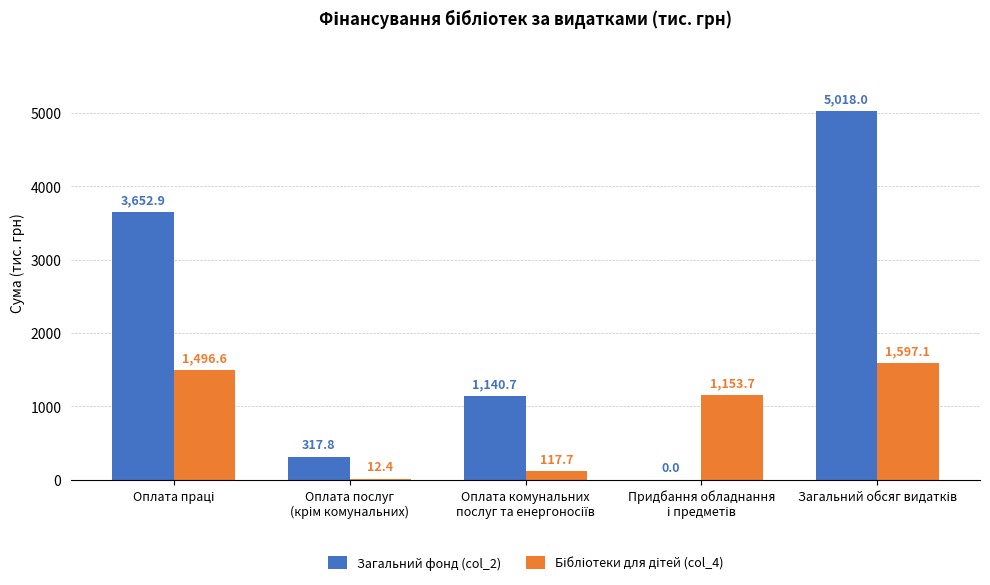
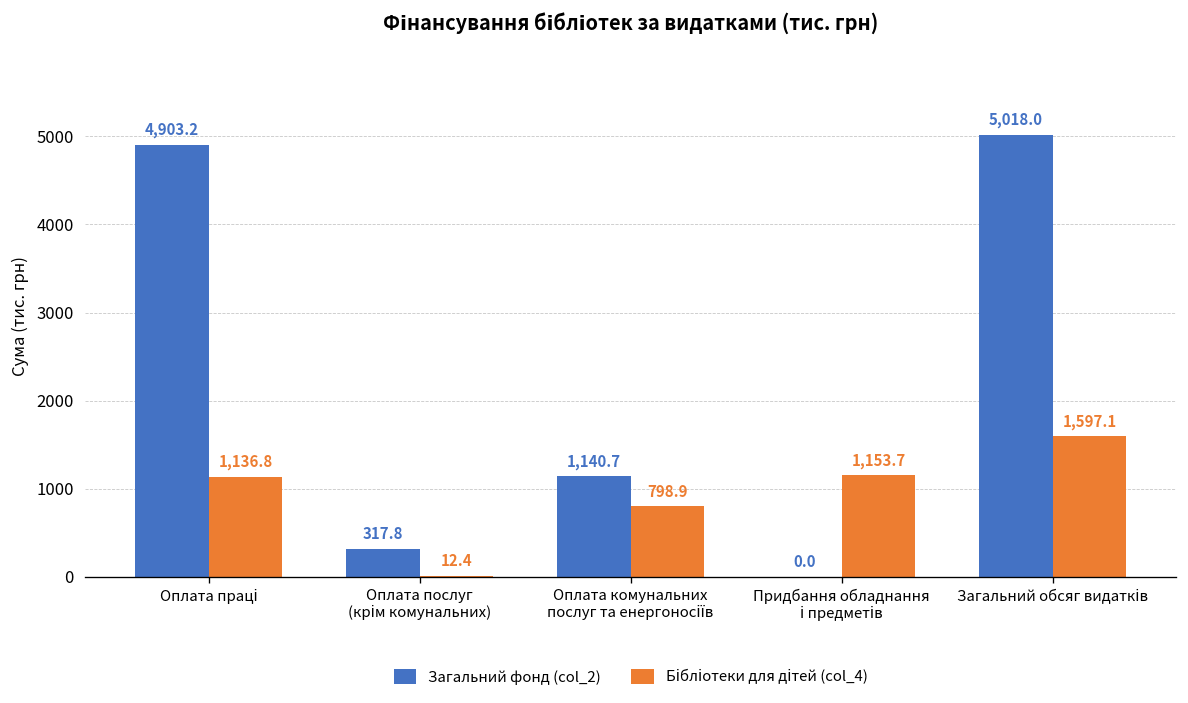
  {
    "Загальний фонд (col_2)": {
-     "Оплата праці": "3,652.9",
+     "Оплата праці": "4,903.2",
      "Оплата послуг (крім комунальних)": "317.8",
      "Оплата комунальних послуг та енергоносіїв": "1,140.7",
      "Придбання обладнання і предметів": "0.0",
      "Загальний обсяг видатків": "5,018.0"
    },
    "Бібліотеки для дітей (col_4)": {
-     "Оплата праці": "1,496.6",
+     "Оплата праці": "1,136.8",
      "Оплата послуг (крім комунальних)": "12.4",
-     "Оплата комунальних послуг та енергоносіїв": "117.7",
+     "Оплата комунальних послуг та енергоносіїв": "798.9",
      "Придбання обладнання і предметів": "1,153.7",
      "Загальний обсяг видатків": "1,597.1"
    }
  }
